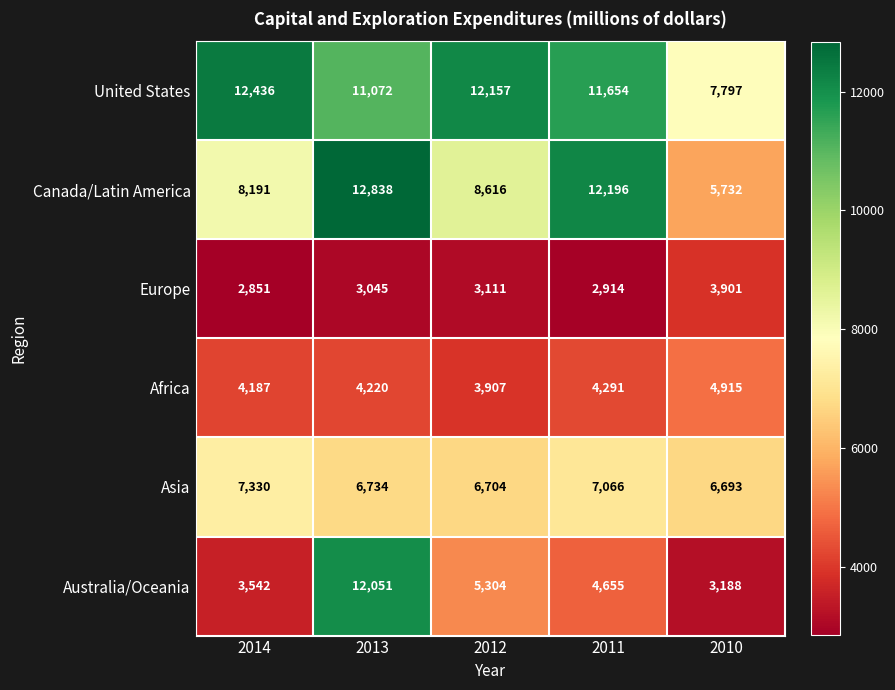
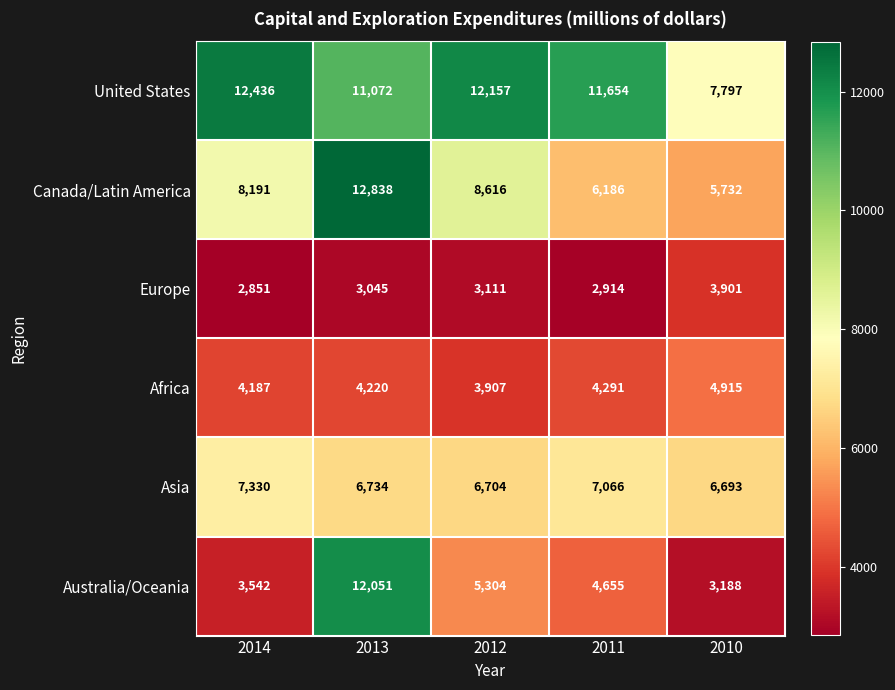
  {
    "United States": {
      "2014": "12,436",
      "2013": "11,072",
      "2012": "12,157",
      "2011": "11,654",
      "2010": "7,797"
    },
    "Canada/Latin America": {
      "2014": "8,191",
      "2013": "12,838",
      "2012": "8,616",
-     "2011": "12,196",
+     "2011": "6,186",
      "2010": "5,732"
    },
    "Europe": {
      "2014": "2,851",
      "2013": "3,045",
      "2012": "3,111",
      "2011": "2,914",
      "2010": "3,901"
    },
    "Africa": {
      "2014": "4,187",
      "2013": "4,220",
      "2012": "3,907",
      "2011": "4,291",
      "2010": "4,915"
    },
    "Asia": {
      "2014": "7,330",
      "2013": "6,734",
      "2012": "6,704",
      "2011": "7,066",
      "2010": "6,693"
    },
    "Australia/Oceania": {
      "2014": "3,542",
      "2013": "12,051",
      "2012": "5,304",
      "2011": "4,655",
      "2010": "3,188"
    }
  }
